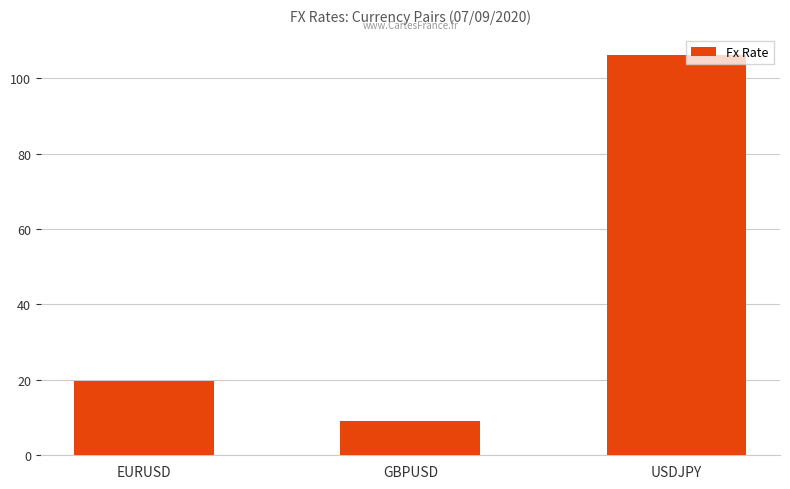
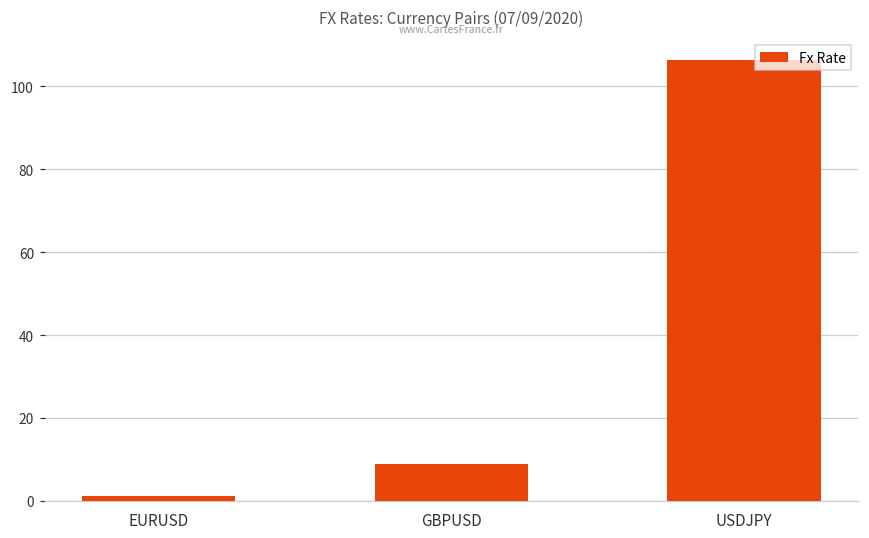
  {
-   "EURUSD": 20,
+   "EURUSD": 1,
    "GBPUSD": 9,
    "USDJPY": 106
  }
